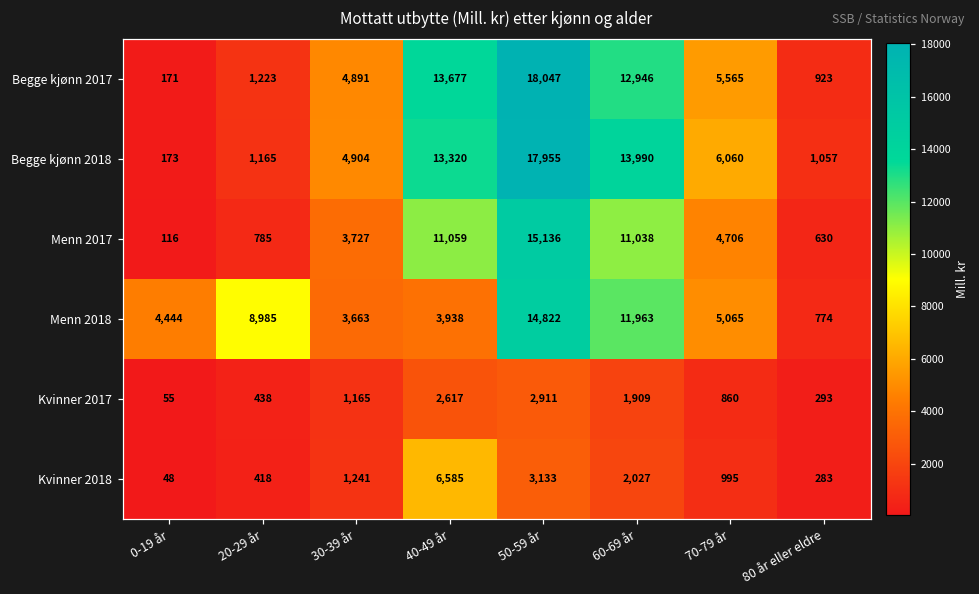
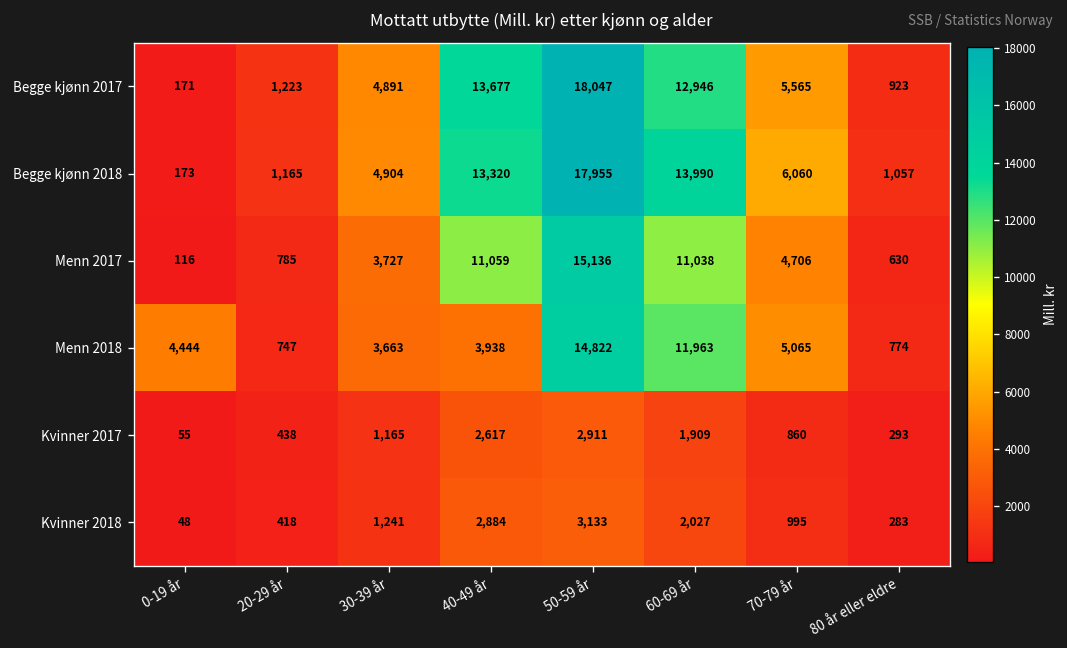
  {
    "Begge kjønn 2017": {
      "0-19 år": "171",
      "20-29 år": "1,223",
      "30-39 år": "4,891",
      "40-49 år": "13,677",
      "50-59 år": "18,047",
      "60-69 år": "12,946",
      "70-79 år": "5,565",
      "80 år eller eldre": "923"
    },
    "Begge kjønn 2018": {
      "0-19 år": "173",
      "20-29 år": "1,165",
      "30-39 år": "4,904",
      "40-49 år": "13,320",
      "50-59 år": "17,955",
      "60-69 år": "13,990",
      "70-79 år": "6,060",
      "80 år eller eldre": "1,057"
    },
    "Menn 2017": {
      "0-19 år": "116",
      "20-29 år": "785",
      "30-39 år": "3,727",
      "40-49 år": "11,059",
      "50-59 år": "15,136",
      "60-69 år": "11,038",
      "70-79 år": "4,706",
      "80 år eller eldre": "630"
    },
    "Menn 2018": {
      "0-19 år": "4,444",
-     "20-29 år": "8,985",
+     "20-29 år": "747",
      "30-39 år": "3,663",
      "40-49 år": "3,938",
      "50-59 år": "14,822",
      "60-69 år": "11,963",
      "70-79 år": "5,065",
      "80 år eller eldre": "774"
    },
    "Kvinner 2017": {
      "0-19 år": "55",
      "20-29 år": "438",
      "30-39 år": "1,165",
      "40-49 år": "2,617",
      "50-59 år": "2,911",
      "60-69 år": "1,909",
      "70-79 år": "860",
      "80 år eller eldre": "293"
    },
    "Kvinner 2018": {
      "0-19 år": "48",
      "20-29 år": "418",
      "30-39 år": "1,241",
-     "40-49 år": "6,585",
+     "40-49 år": "2,884",
      "50-59 år": "3,133",
      "60-69 år": "2,027",
      "70-79 år": "995",
      "80 år eller eldre": "283"
    }
  }
